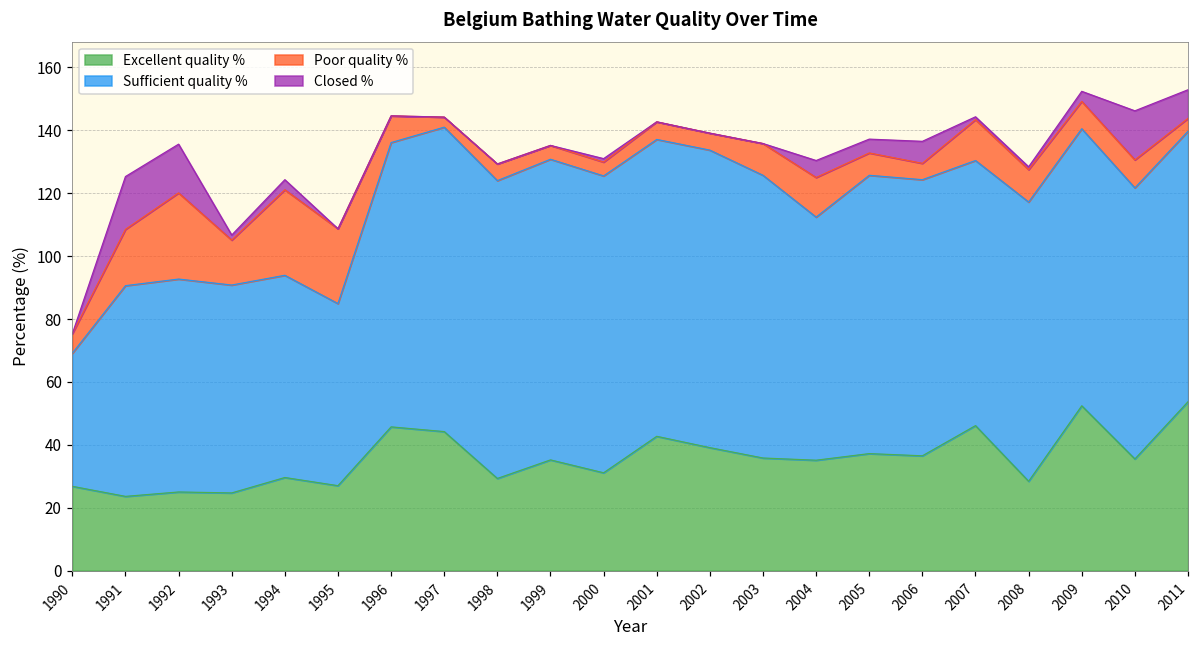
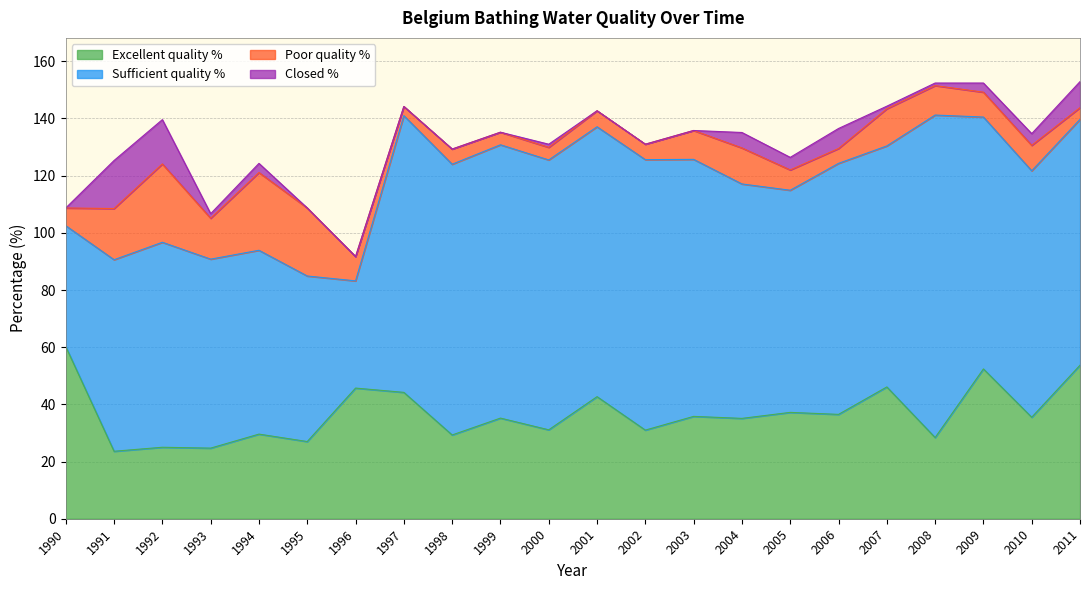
  {
    "Excellent quality %": {
-     "1990": 27,
+     "1990": 60,
      "1991": 24,
      "1992": 25,
      "1993": 25,
      "1994": 30,
      "1995": 27,
      "1996": 46,
      "1997": 44,
      "1998": 29,
      "1999": 35,
      "2000": 31,
      "2001": 43,
-     "2002": 39,
+     "2002": 31,
      "2003": 36,
      "2004": 35,
      "2005": 37,
      "2006": 37,
      "2007": 46,
      "2008": 28,
      "2009": 52,
      "2010": 36,
      "2011": 54
    },
    "Sufficient quality %": {
      "1990": 42,
      "1991": 67,
-     "1992": 68,
+     "1992": 72,
      "1993": 66,
      "1994": 64,
      "1995": 58,
-     "1996": 90,
+     "1996": 38,
      "1997": 97,
      "1998": 95,
      "1999": 96,
      "2000": 94,
      "2001": 94,
      "2002": 95,
      "2003": 90,
-     "2004": 77,
-     "2005": 89,
+     "2004": 82,
+     "2005": 78,
      "2006": 88,
      "2007": 84,
-     "2008": 89,
+     "2008": 113,
      "2009": 88,
      "2010": 86,
      "2011": 86
    },
    "Poor quality %": {
      "1991": 18,
      "1992": 27,
      "1993": 14,
      "1994": 27,
      "2000": 4,
      "2004": 13,
      "2005": 7,
      "2006": 5,
      "2007": 13,
      "2008": 10,
      "2009": 9,
      "2010": 9,
      "2011": 4
    },
    "Closed %": {
      "1991": 17,
      "1992": 16,
      "1993": 2,
      "1994": 3,
      "2000": 1,
      "2004": 5,
      "2005": 4,
      "2006": 7,
      "2007": 1,
      "2008": 1,
      "2009": 3,
-     "2010": 16,
+     "2010": 4,
      "2011": 9
    }
  }
